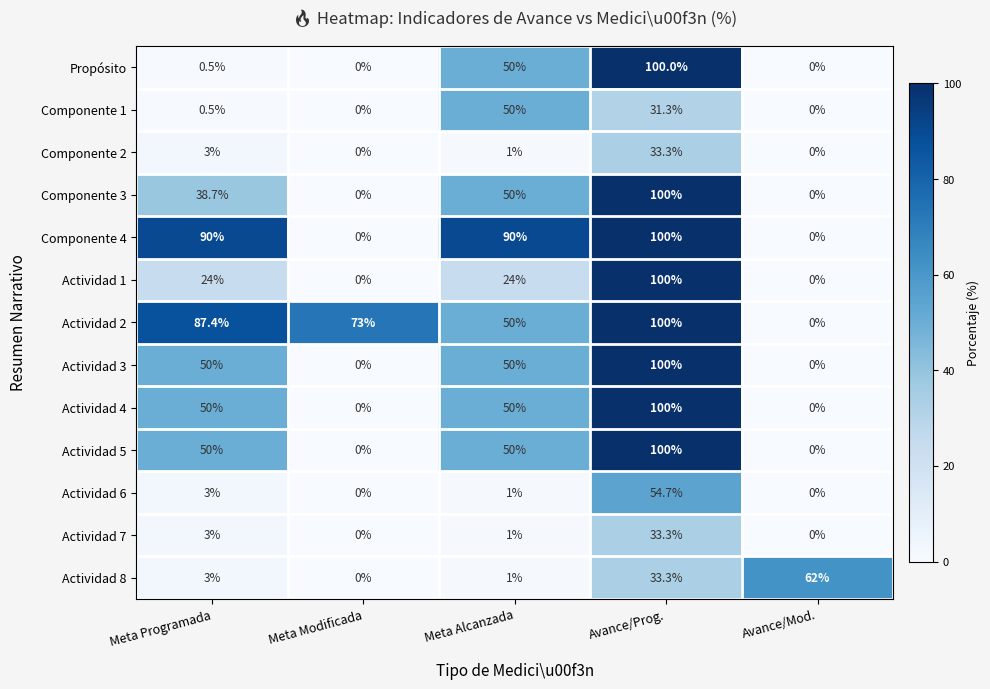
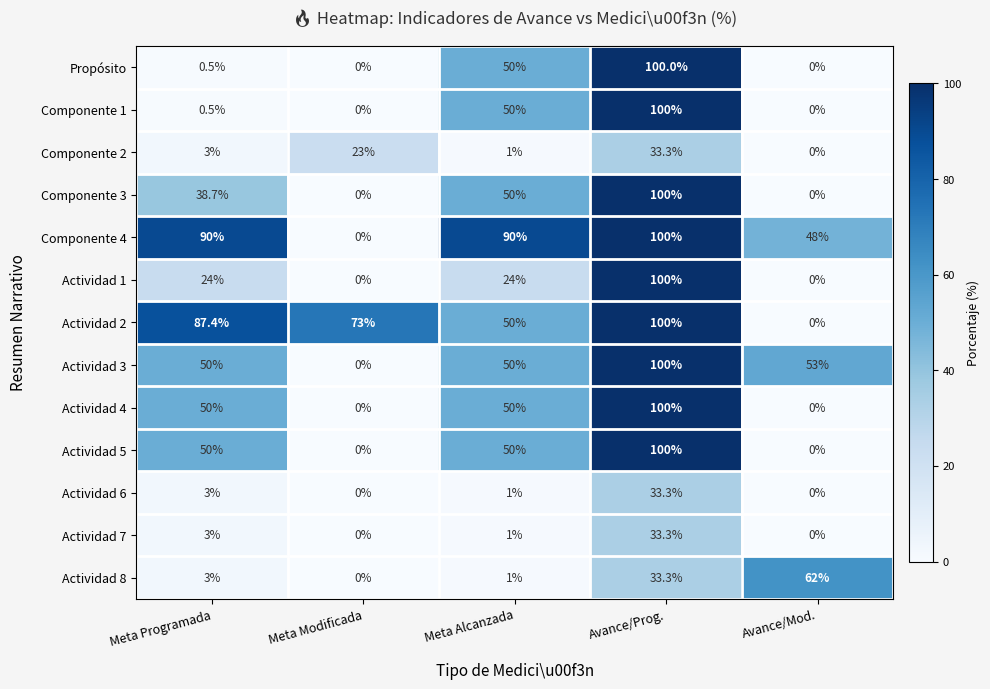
  {
    "Propósito": {
      "Meta Programada": "0.5%",
      "Meta Modificada": "0%",
      "Meta Alcanzada": "50%",
      "Avance/Prog.": "100.0%",
      "Avance/Mod.": "0%"
    },
    "Componente 1": {
      "Meta Programada": "0.5%",
      "Meta Modificada": "0%",
      "Meta Alcanzada": "50%",
-     "Avance/Prog.": "31.3%",
+     "Avance/Prog.": "100%",
      "Avance/Mod.": "0%"
    },
    "Componente 2": {
      "Meta Programada": "3%",
-     "Meta Modificada": "0%",
+     "Meta Modificada": "23%",
      "Meta Alcanzada": "1%",
      "Avance/Prog.": "33.3%",
      "Avance/Mod.": "0%"
    },
    "Componente 3": {
      "Meta Programada": "38.7%",
      "Meta Modificada": "0%",
      "Meta Alcanzada": "50%",
      "Avance/Prog.": "100%",
      "Avance/Mod.": "0%"
    },
    "Componente 4": {
      "Meta Programada": "90%",
      "Meta Modificada": "0%",
      "Meta Alcanzada": "90%",
      "Avance/Prog.": "100%",
-     "Avance/Mod.": "0%"
+     "Avance/Mod.": "48%"
    },
    "Actividad 1": {
      "Meta Programada": "24%",
      "Meta Modificada": "0%",
      "Meta Alcanzada": "24%",
      "Avance/Prog.": "100%",
      "Avance/Mod.": "0%"
    },
    "Actividad 2": {
      "Meta Programada": "87.4%",
      "Meta Modificada": "73%",
      "Meta Alcanzada": "50%",
      "Avance/Prog.": "100%",
      "Avance/Mod.": "0%"
    },
    "Actividad 3": {
      "Meta Programada": "50%",
      "Meta Modificada": "0%",
      "Meta Alcanzada": "50%",
      "Avance/Prog.": "100%",
-     "Avance/Mod.": "0%"
+     "Avance/Mod.": "53%"
    },
    "Actividad 4": {
      "Meta Programada": "50%",
      "Meta Modificada": "0%",
      "Meta Alcanzada": "50%",
      "Avance/Prog.": "100%",
      "Avance/Mod.": "0%"
    },
    "Actividad 5": {
      "Meta Programada": "50%",
      "Meta Modificada": "0%",
      "Meta Alcanzada": "50%",
      "Avance/Prog.": "100%",
      "Avance/Mod.": "0%"
    },
    "Actividad 6": {
      "Meta Programada": "3%",
      "Meta Modificada": "0%",
      "Meta Alcanzada": "1%",
-     "Avance/Prog.": "54.7%",
+     "Avance/Prog.": "33.3%",
      "Avance/Mod.": "0%"
    },
    "Actividad 7": {
      "Meta Programada": "3%",
      "Meta Modificada": "0%",
      "Meta Alcanzada": "1%",
      "Avance/Prog.": "33.3%",
      "Avance/Mod.": "0%"
    },
    "Actividad 8": {
      "Meta Programada": "3%",
      "Meta Modificada": "0%",
      "Meta Alcanzada": "1%",
      "Avance/Prog.": "33.3%",
      "Avance/Mod.": "62%"
    }
  }
